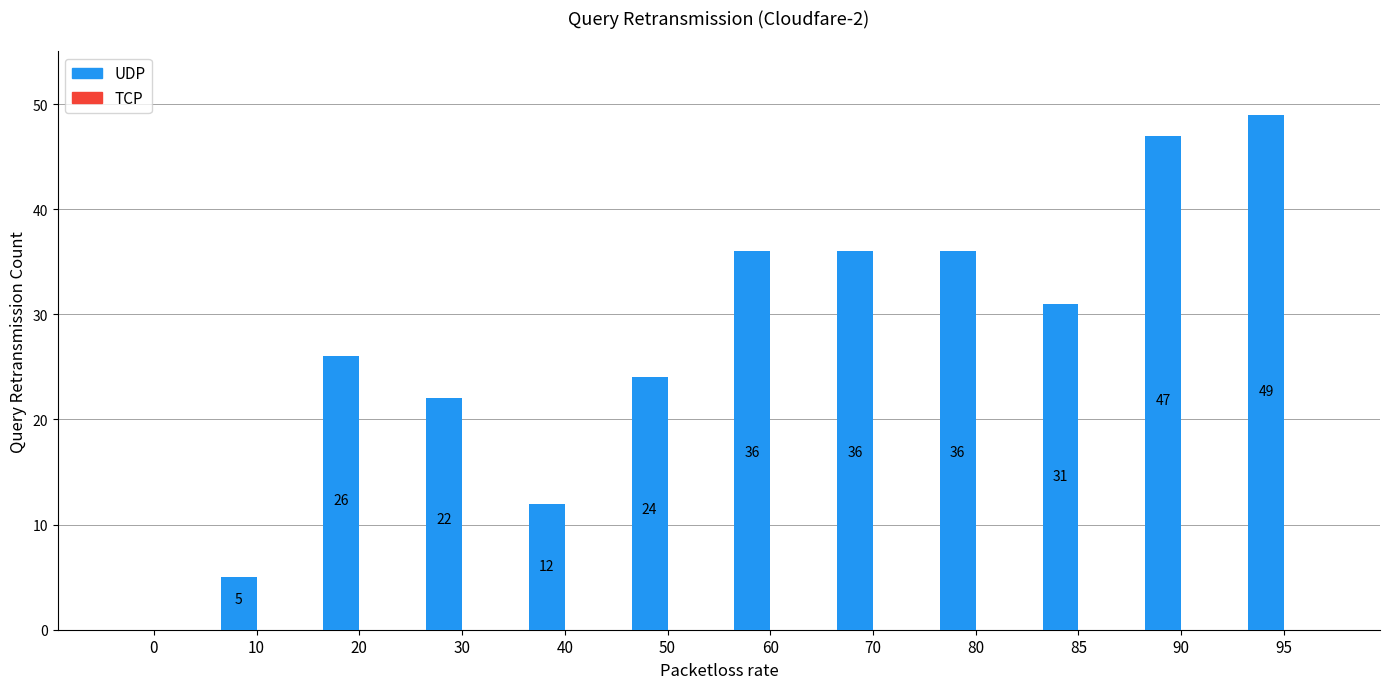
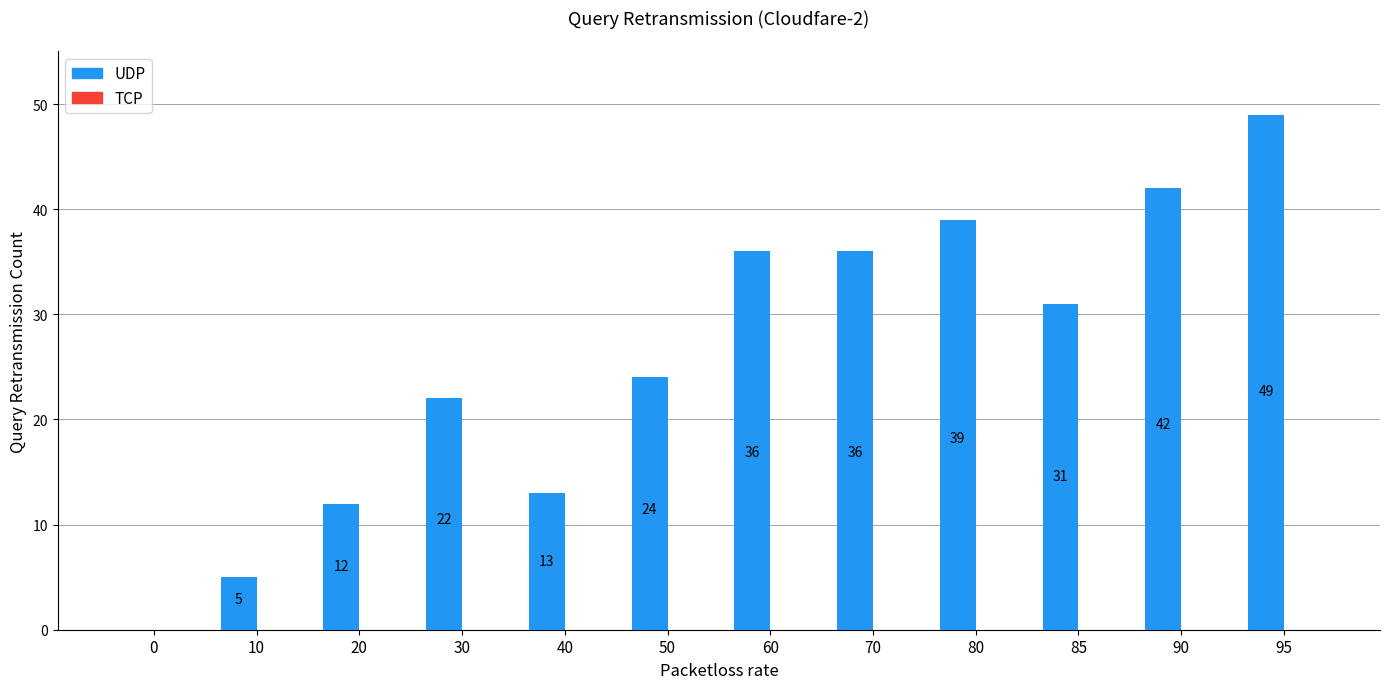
  {
    "UDP": {
      "10": 5,
-     "20": 26,
+     "20": 12,
      "30": 22,
-     "40": 12,
+     "40": 13,
      "50": 24,
      "60": 36,
      "70": 36,
-     "80": 36,
+     "80": 39,
      "85": 31,
-     "90": 47,
+     "90": 42,
      "95": 49
    },
    "TCP": {
      "0": 0.0,
      "10": 0.0,
      "20": 0.0,
      "30": 0.0,
      "40": 0.0,
      "50": 0.0,
      "60": 0.0,
      "70": 0.0,
      "80": 0.0,
      "85": 0.0,
      "90": 0.0,
      "95": 0.0
    }
  }
